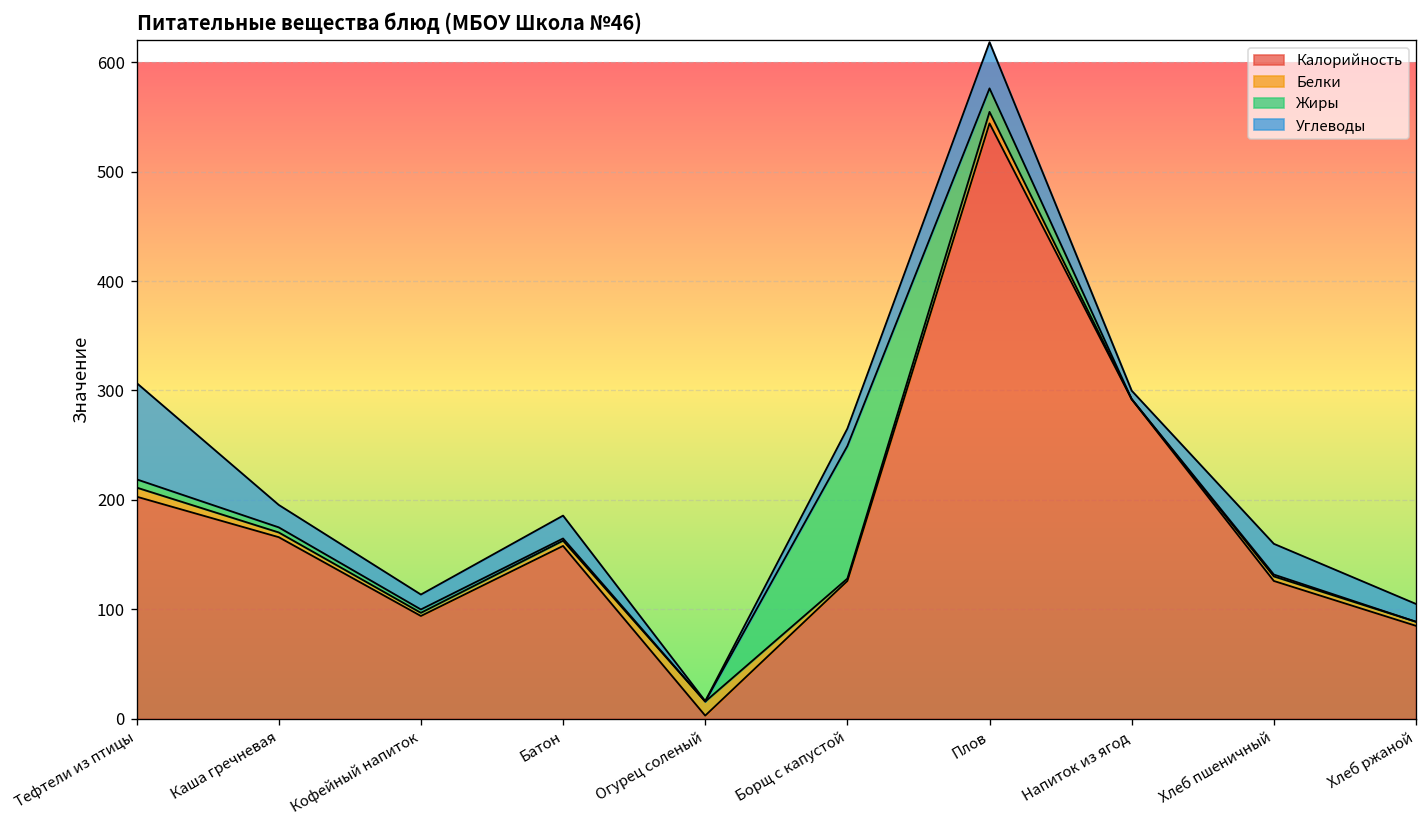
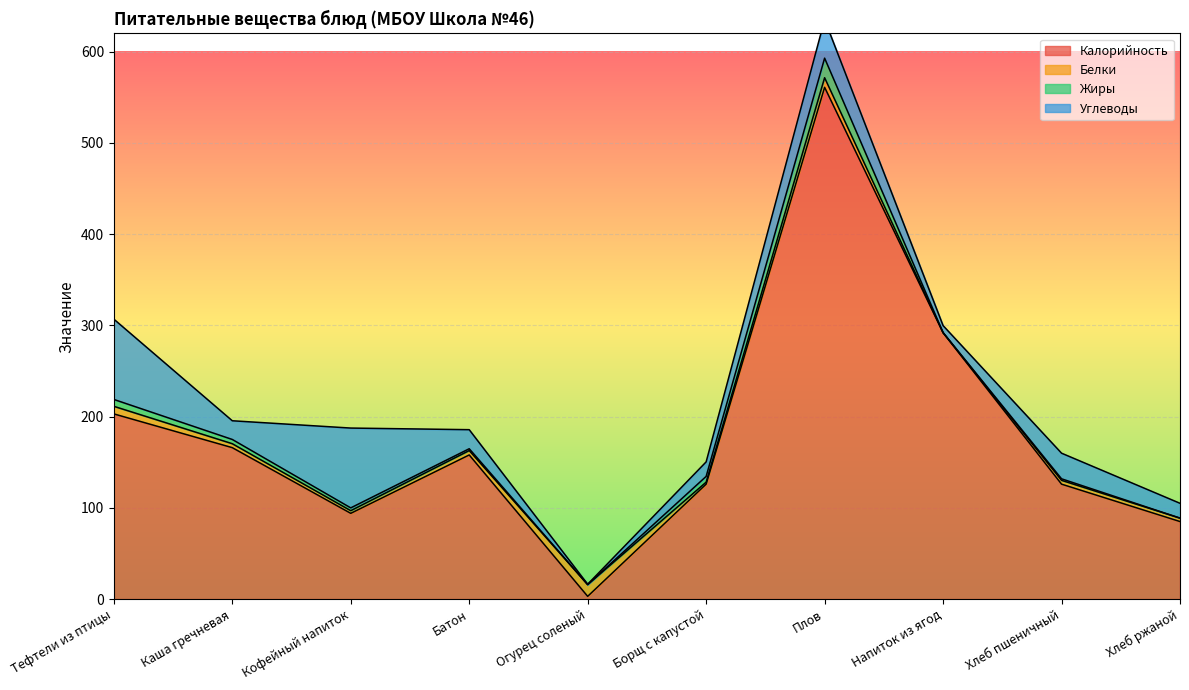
  {
    "Калорийность": {
      "Тефтели из птицы": 200,
      "Каша гречневая": 170,
      "Кофейный напиток": 90,
      "Батон": 160,
      "Огурец соленый": 0,
-     "Плов": 540,
+     "Плов": 560,
      "Хлеб пшеничный": 130,
      "Хлеб ржаной": 90
    },
    "Белки": {
      "Тефтели из птицы": 10,
      "Каша гречневая": 0,
      "Кофейный напиток": 0,
      "Плов": 10
    },
    "Жиры": {
      "Тефтели из птицы": 10,
      "Каша гречневая": 0,
      "Кофейный напиток": 0,
-     "Борщ с капустой": 120,
+     "Борщ с капустой": 10,
      "Плов": 20
    },
    "Углеводы": {
      "Тефтели из птицы": 90,
      "Каша гречневая": 20,
-     "Кофейный напиток": 10,
+     "Кофейный напиток": 90,
      "Батон": 20,
      "Борщ с капустой": 20,
      "Напиток из ягод": 10,
      "Хлеб пшеничный": 30,
      "Хлеб ржаной": 20
    }
  }
